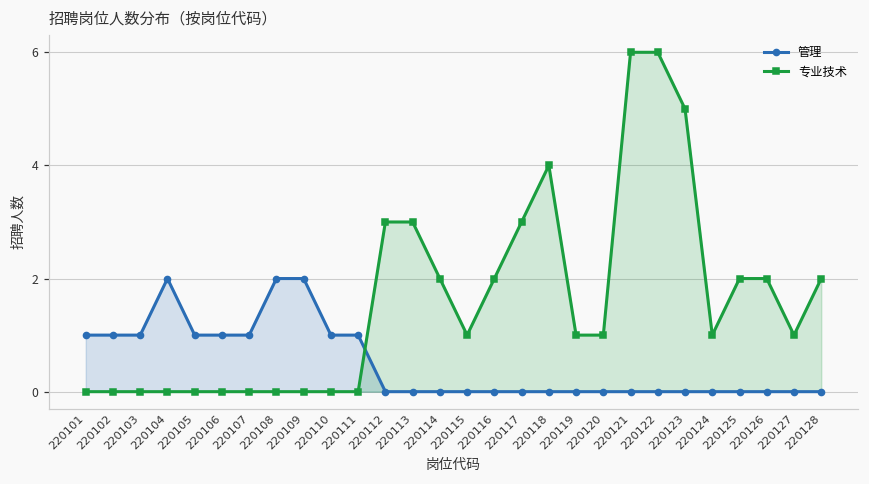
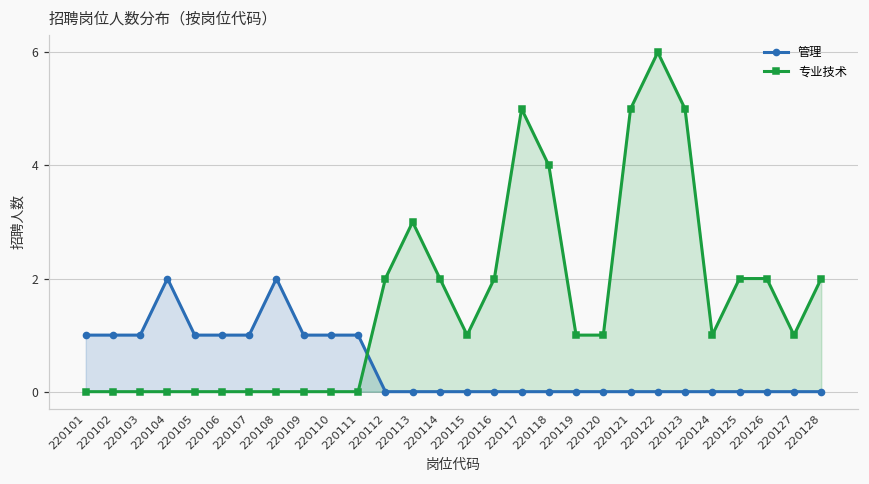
  {
    "管理": {
      "220101": 1,
      "220102": 1,
      "220103": 1,
      "220104": 2,
      "220105": 1,
      "220106": 1,
      "220107": 1,
      "220108": 2,
-     "220109": 2,
+     "220109": 1,
      "220110": 1,
      "220111": 1,
      "220112": 0,
      "220113": 0,
      "220114": 0,
      "220115": 0,
      "220116": 0,
      "220117": 0,
      "220118": 0,
      "220119": 0,
      "220120": 0,
      "220121": 0,
      "220122": 0,
      "220123": 0,
      "220124": 0,
      "220125": 0,
      "220126": 0,
      "220127": 0,
      "220128": 0
    },
    "专业技术": {
      "220101": 0,
      "220102": 0,
      "220103": 0,
      "220104": 0,
      "220105": 0,
      "220106": 0,
      "220107": 0,
      "220108": 0,
      "220109": 0,
      "220110": 0,
      "220111": 0,
-     "220112": 3,
+     "220112": 2,
      "220113": 3,
      "220114": 2,
      "220115": 1,
      "220116": 2,
-     "220117": 3,
+     "220117": 5,
      "220118": 4,
      "220119": 1,
      "220120": 1,
-     "220121": 6,
+     "220121": 5,
      "220122": 6,
      "220123": 5,
      "220124": 1,
      "220125": 2,
      "220126": 2,
      "220127": 1,
      "220128": 2
    }
  }
